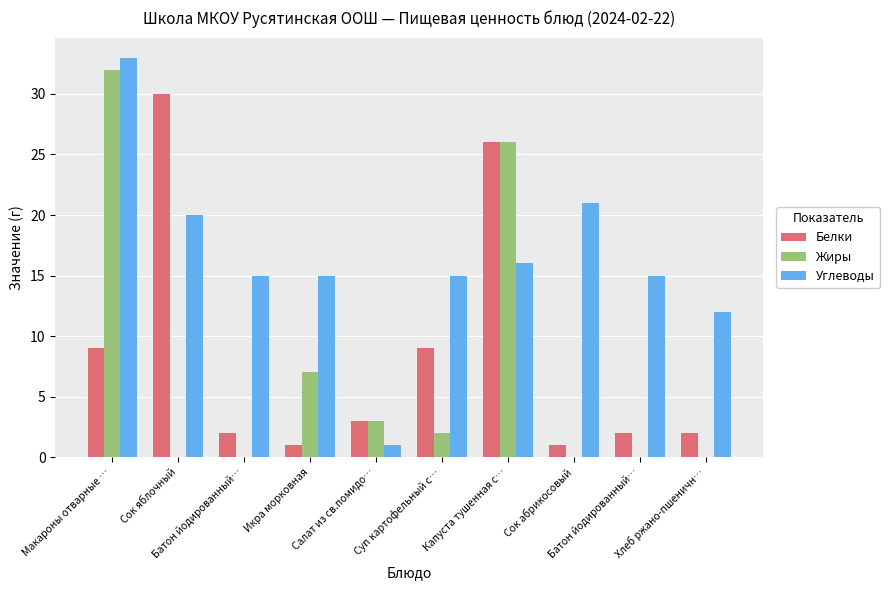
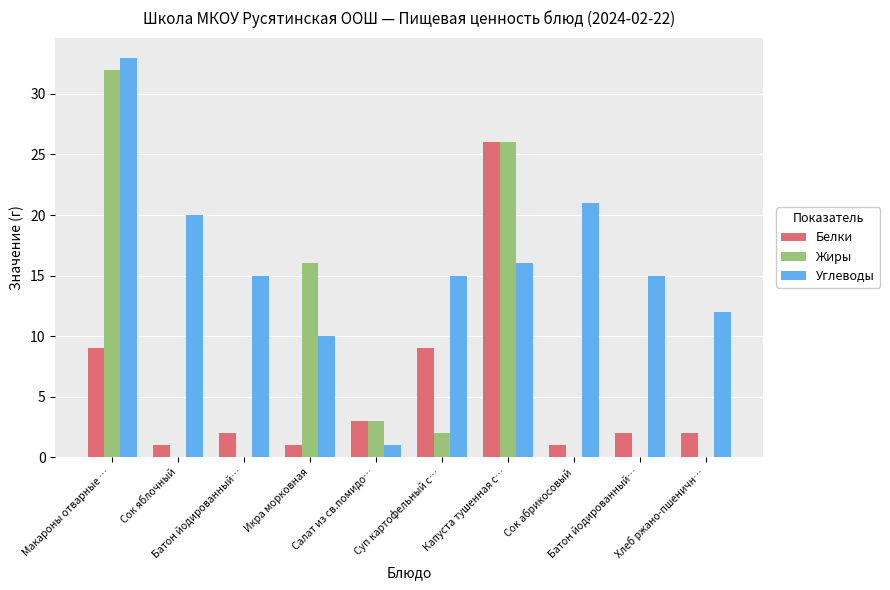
  {
    "Белки": {
      "Макароны отварные …": 9,
-     "Сок яблочный": 30,
+     "Сок яблочный": 1,
      "Икра морковная": 1,
      "Салат из св.помидо…": 3,
      "Суп картофельный с…": 9,
      "Капуста тушенная с…": 26,
      "Сок абрикосовый": 1,
      "Хлеб ржано-пшеничн…": 2
    },
    "Жиры": {
      "Макароны отварные …": 32,
      "Сок яблочный": 0,
-     "Икра морковная": 7,
+     "Икра морковная": 16,
      "Салат из св.помидо…": 3,
      "Суп картофельный с…": 2,
      "Капуста тушенная с…": 26,
      "Сок абрикосовый": 0,
      "Хлеб ржано-пшеничн…": 0
    },
    "Углеводы": {
      "Макароны отварные …": 33,
      "Сок яблочный": 20,
-     "Икра морковная": 15,
+     "Икра морковная": 10,
      "Салат из св.помидо…": 1,
      "Суп картофельный с…": 15,
      "Капуста тушенная с…": 16,
      "Сок абрикосовый": 21,
      "Хлеб ржано-пшеничн…": 12
    }
  }
